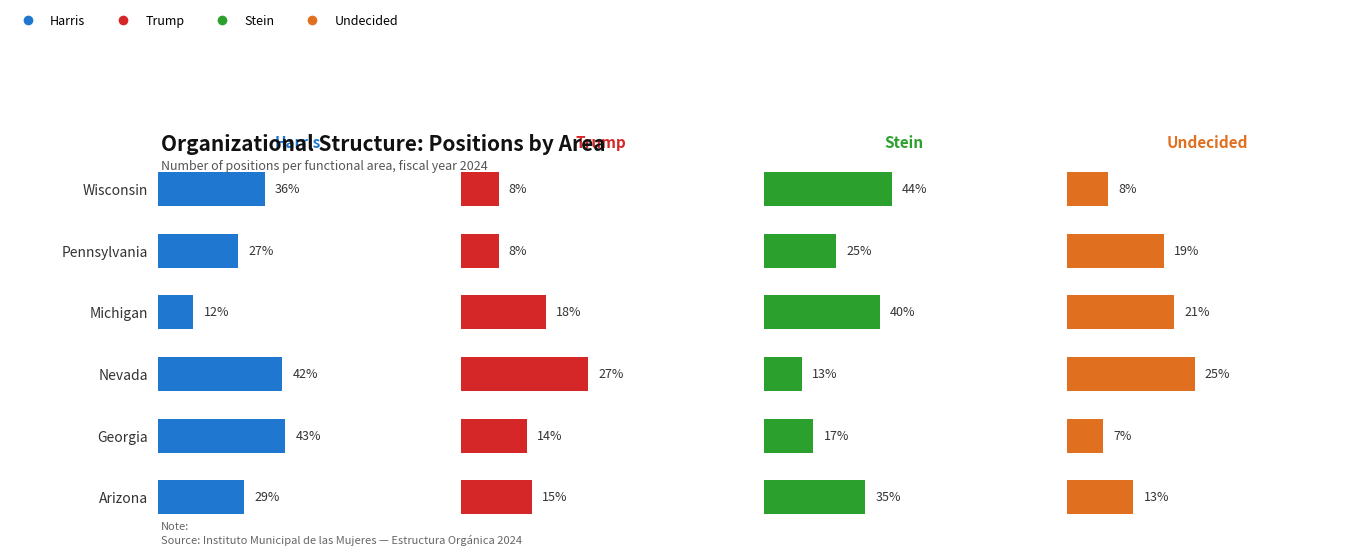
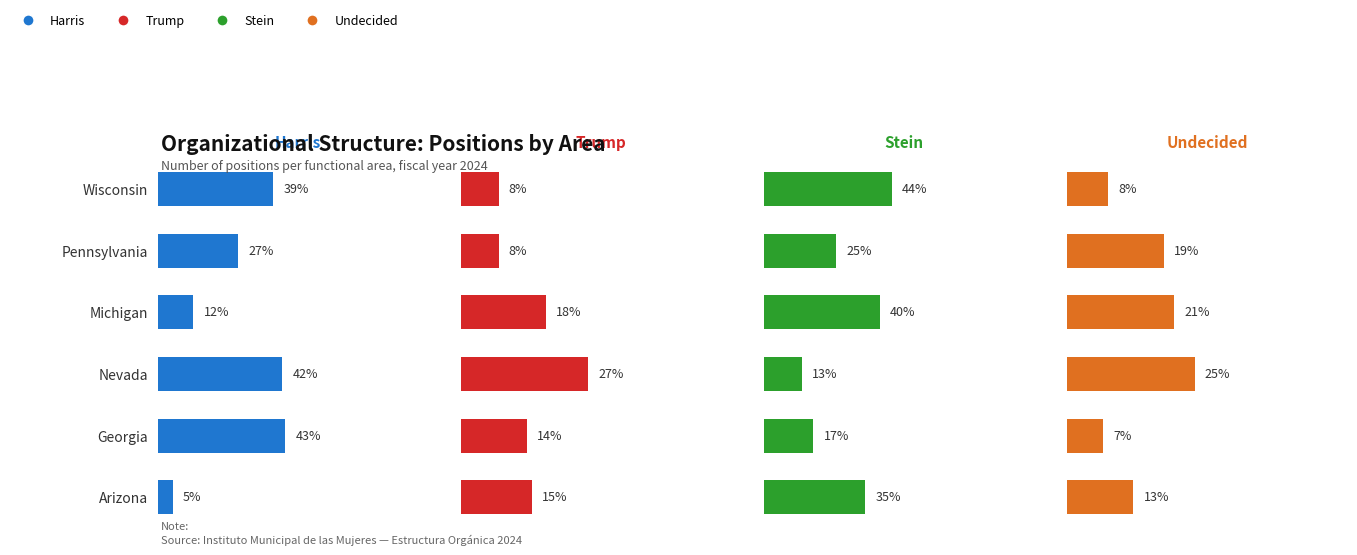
  {
    "Harris": {
-     "Wisconsin": "36%",
+     "Wisconsin": "39%",
      "Pennsylvania": "27%",
      "Michigan": "12%",
      "Nevada": "42%",
      "Georgia": "43%",
-     "Arizona": "29%"
+     "Arizona": "5%"
    }
  }
